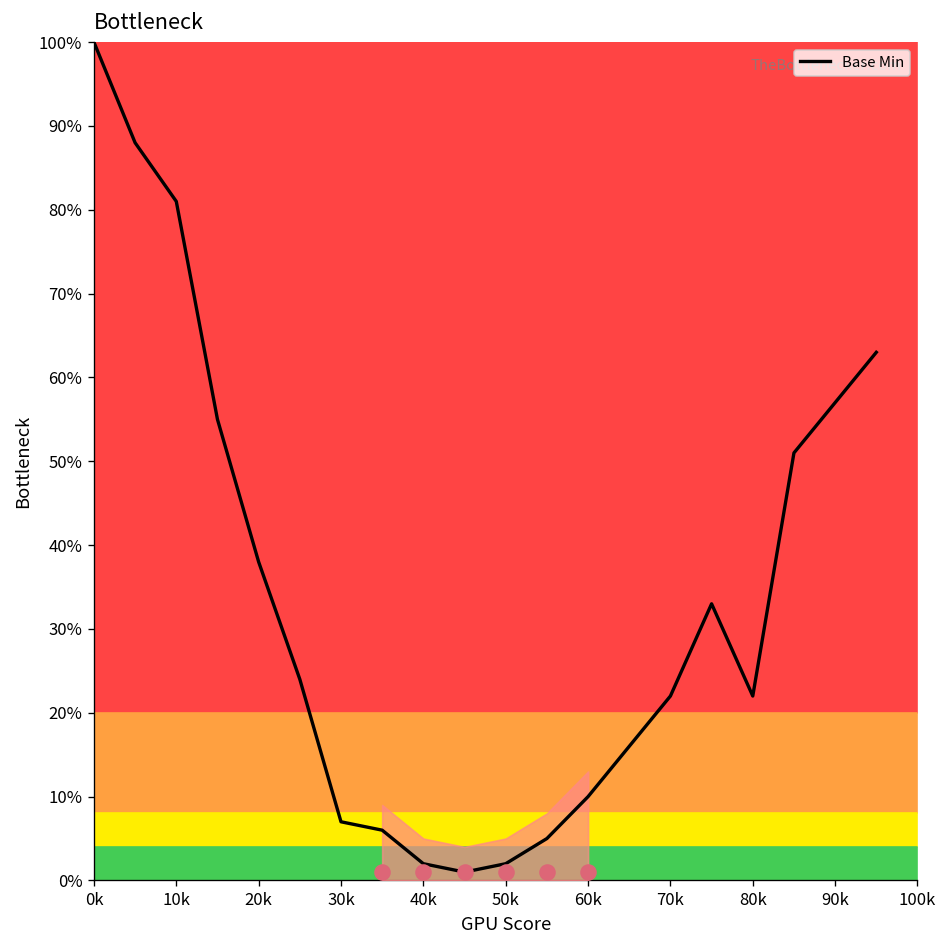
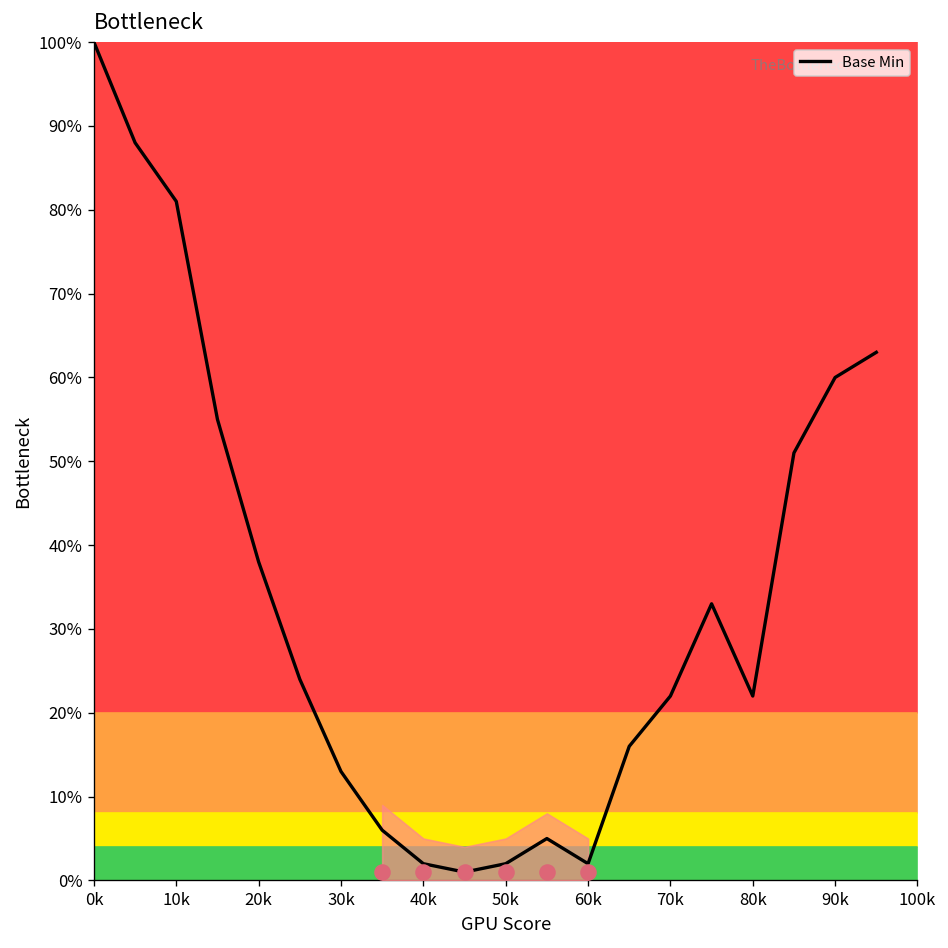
  {
    "Base Min": {
      "10k": "81%",
      "20k": "38%",
-     "30k": "7%",
+     "30k": "13%",
      "40k": "2%",
      "50k": "2%",
-     "60k": "10%",
+     "60k": "2%",
      "70k": "22%",
      "80k": "22%",
-     "90k": "57%"
+     "90k": "60%"
    }
  }
